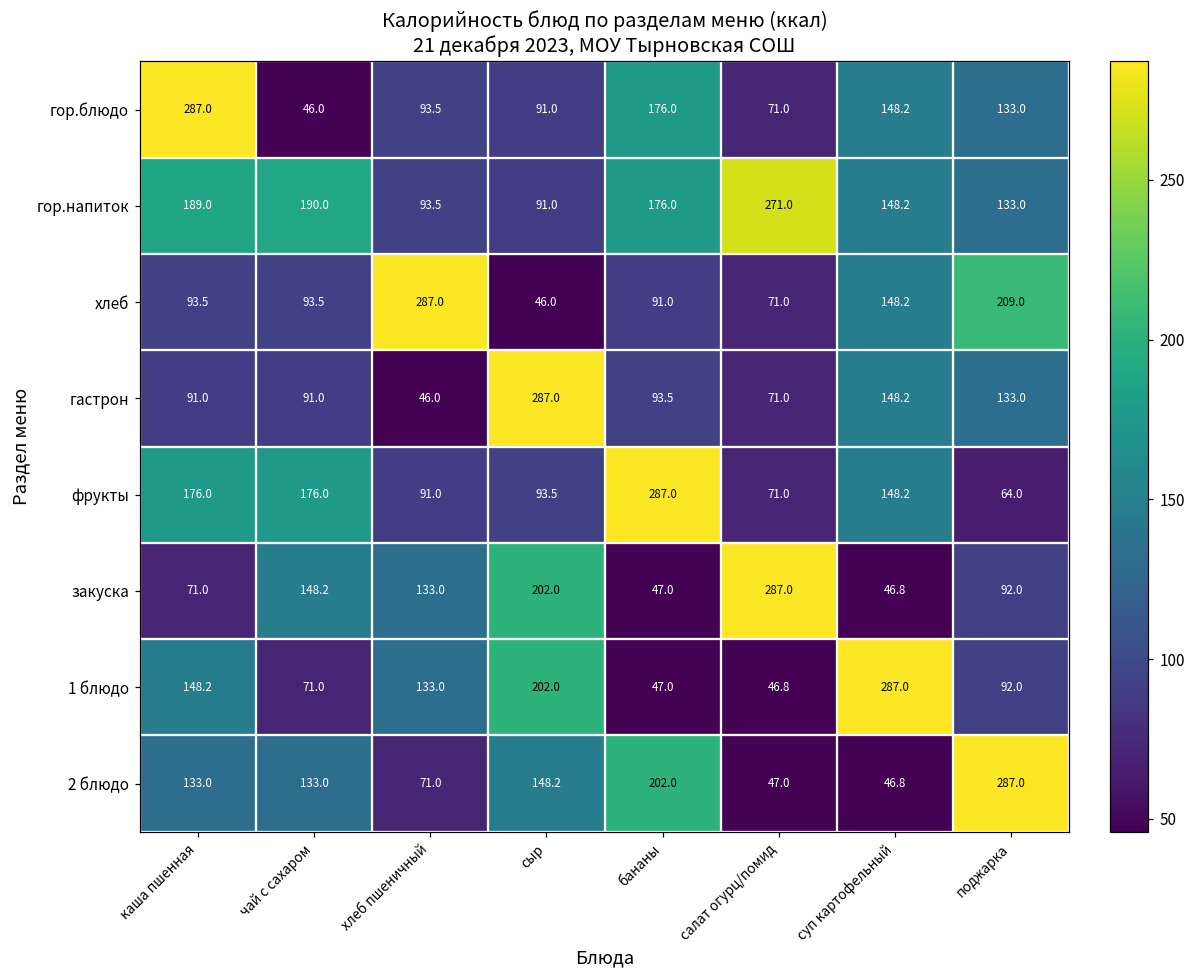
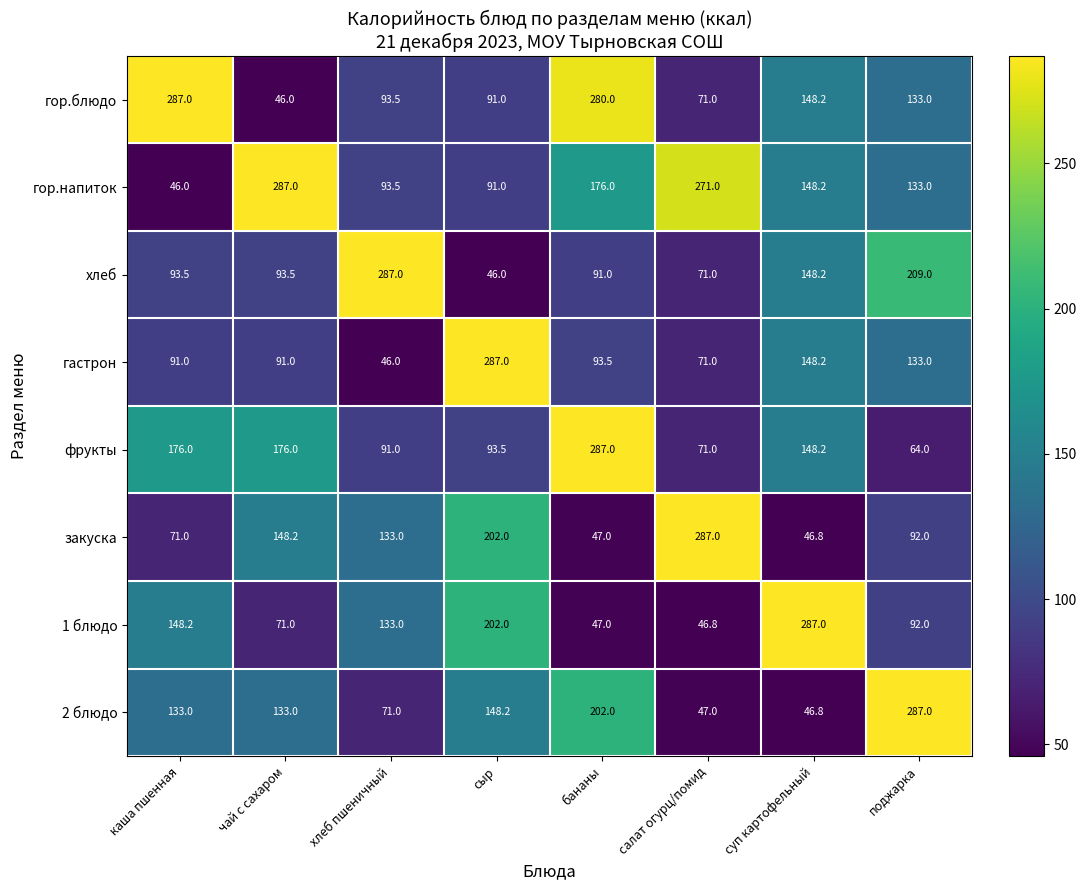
  {
    "гор.блюдо": {
      "каша пшенная": 287.0,
      "чай с сахаром": 46.0,
      "хлеб пшеничный": 93.5,
      "сыр": 91.0,
-     "бананы": 176.0,
+     "бананы": 280.0,
      "салат огурц/помид": 71.0,
      "суп картофельный": 148.2,
      "поджарка": 133.0
    },
    "гор.напиток": {
-     "каша пшенная": 189.0,
-     "чай с сахаром": 190.0,
+     "каша пшенная": 46.0,
+     "чай с сахаром": 287.0,
      "хлеб пшеничный": 93.5,
      "сыр": 91.0,
      "бананы": 176.0,
      "салат огурц/помид": 271.0,
      "суп картофельный": 148.2,
      "поджарка": 133.0
    },
    "хлеб": {
      "каша пшенная": 93.5,
      "чай с сахаром": 93.5,
      "хлеб пшеничный": 287.0,
      "сыр": 46.0,
      "бананы": 91.0,
      "салат огурц/помид": 71.0,
      "суп картофельный": 148.2,
      "поджарка": 209.0
    },
    "гастрон": {
      "каша пшенная": 91.0,
      "чай с сахаром": 91.0,
      "хлеб пшеничный": 46.0,
      "сыр": 287.0,
      "бананы": 93.5,
      "салат огурц/помид": 71.0,
      "суп картофельный": 148.2,
      "поджарка": 133.0
    },
    "фрукты": {
      "каша пшенная": 176.0,
      "чай с сахаром": 176.0,
      "хлеб пшеничный": 91.0,
      "сыр": 93.5,
      "бананы": 287.0,
      "салат огурц/помид": 71.0,
      "суп картофельный": 148.2,
      "поджарка": 64.0
    },
    "закуска": {
      "каша пшенная": 71.0,
      "чай с сахаром": 148.2,
      "хлеб пшеничный": 133.0,
      "сыр": 202.0,
      "бананы": 47.0,
      "салат огурц/помид": 287.0,
      "суп картофельный": 46.8,
      "поджарка": 92.0
    },
    "1 блюдо": {
      "каша пшенная": 148.2,
      "чай с сахаром": 71.0,
      "хлеб пшеничный": 133.0,
      "сыр": 202.0,
      "бананы": 47.0,
      "салат огурц/помид": 46.8,
      "суп картофельный": 287.0,
      "поджарка": 92.0
    },
    "2 блюдо": {
      "каша пшенная": 133.0,
      "чай с сахаром": 133.0,
      "хлеб пшеничный": 71.0,
      "сыр": 148.2,
      "бананы": 202.0,
      "салат огурц/помид": 47.0,
      "суп картофельный": 46.8,
      "поджарка": 287.0
    }
  }
